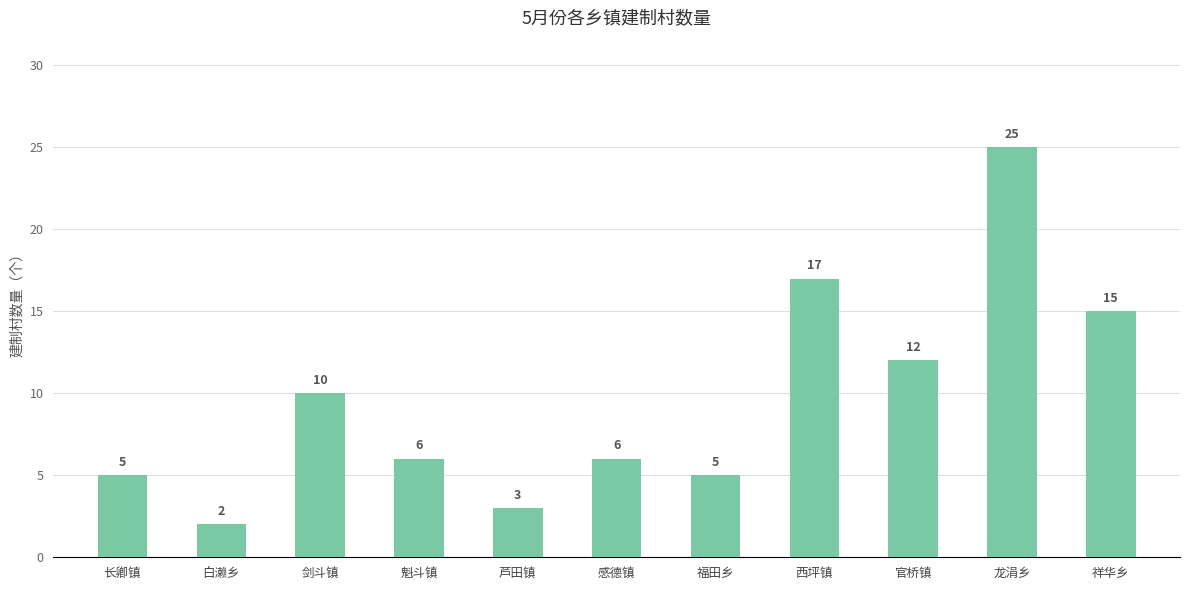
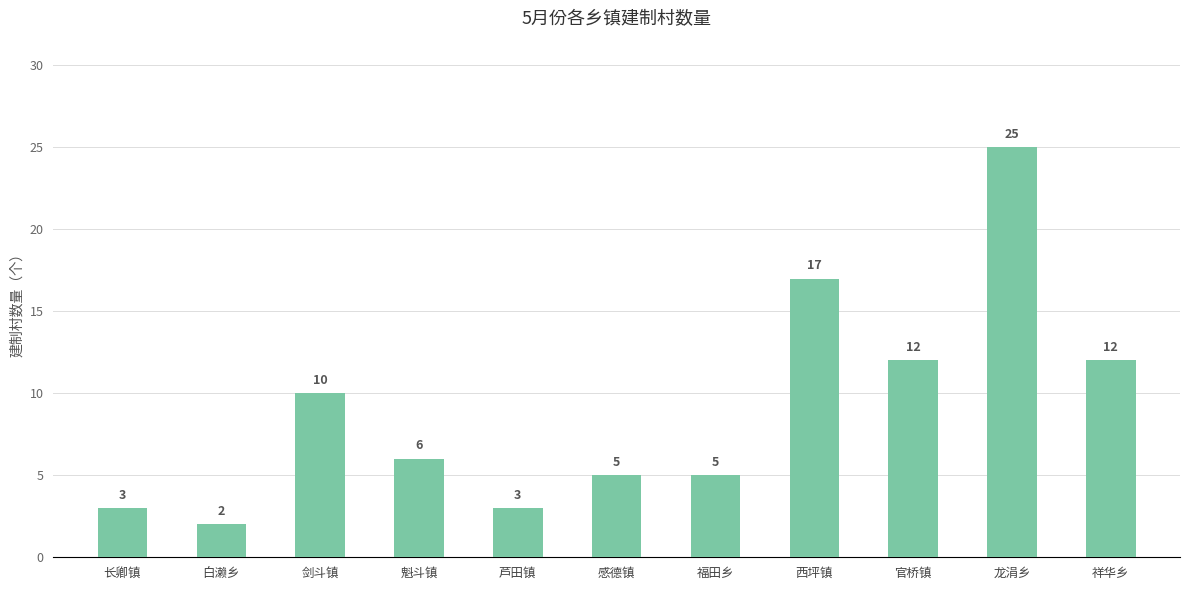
  {
-   "长卿镇": 5,
+   "长卿镇": 3,
    "白濑乡": 2,
    "剑斗镇": 10,
    "魁斗镇": 6,
    "芦田镇": 3,
-   "感德镇": 6,
+   "感德镇": 5,
    "福田乡": 5,
    "西坪镇": 17,
    "官桥镇": 12,
    "龙涓乡": 25,
-   "祥华乡": 15
+   "祥华乡": 12
  }
